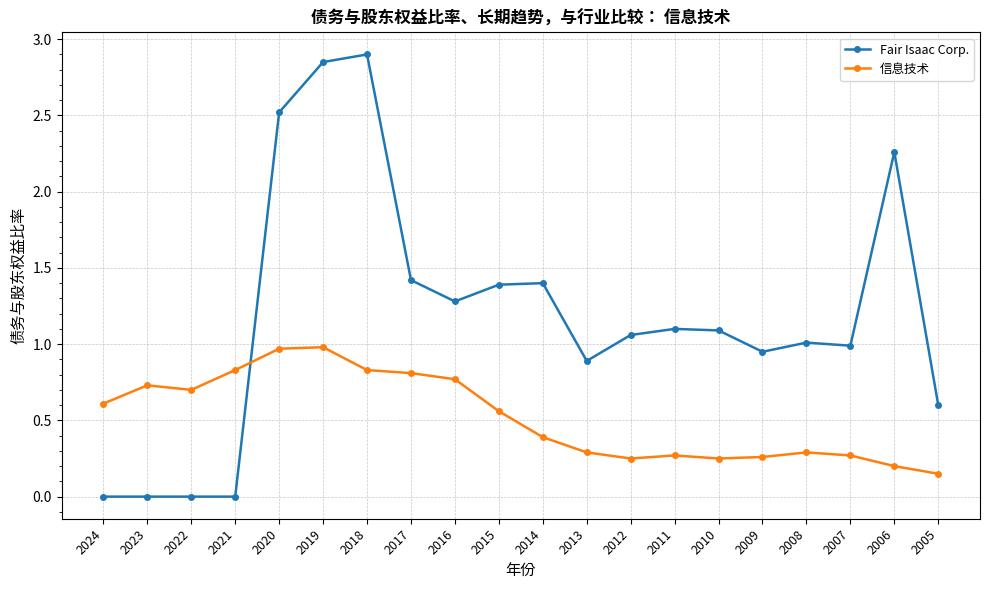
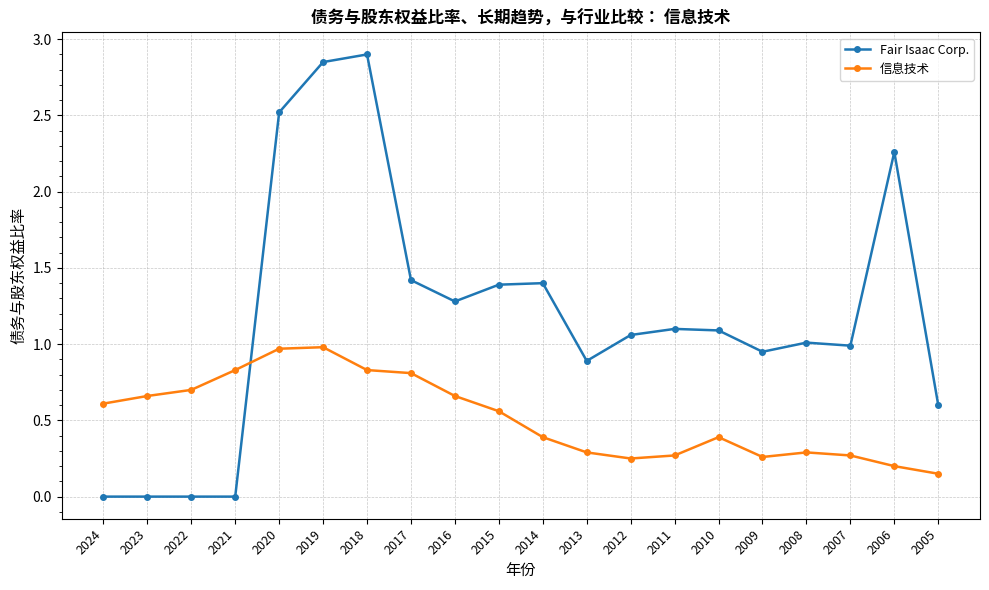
  {
    "Fair Isaac Corp.": {
      "2024": 0.00,
      "2023": 0.00,
      "2022": 0.00,
      "2021": 0.00,
      "2020": 2.52,
      "2019": 2.85,
      "2018": 2.90,
      "2017": 1.42,
      "2016": 1.28,
      "2015": 1.39,
      "2014": 1.40,
      "2013": 0.89,
      "2012": 1.06,
      "2011": 1.10,
      "2010": 1.09,
      "2009": 0.95,
      "2008": 1.01,
      "2007": 0.99,
      "2006": 2.26,
      "2005": 0.60
    },
    "信息技术": {
      "2024": 0.61,
-     "2023": 0.73,
+     "2023": 0.66,
      "2022": 0.70,
      "2021": 0.83,
      "2020": 0.97,
      "2019": 0.98,
      "2018": 0.83,
      "2017": 0.81,
-     "2016": 0.77,
+     "2016": 0.66,
      "2015": 0.56,
      "2014": 0.39,
      "2013": 0.29,
      "2012": 0.25,
      "2011": 0.27,
-     "2010": 0.25,
+     "2010": 0.39,
      "2009": 0.26,
      "2008": 0.29,
      "2007": 0.27,
      "2006": 0.20,
      "2005": 0.15
    }
  }
